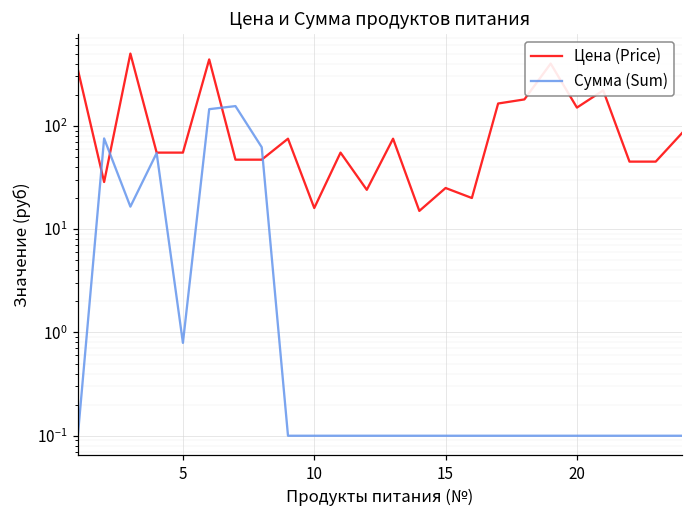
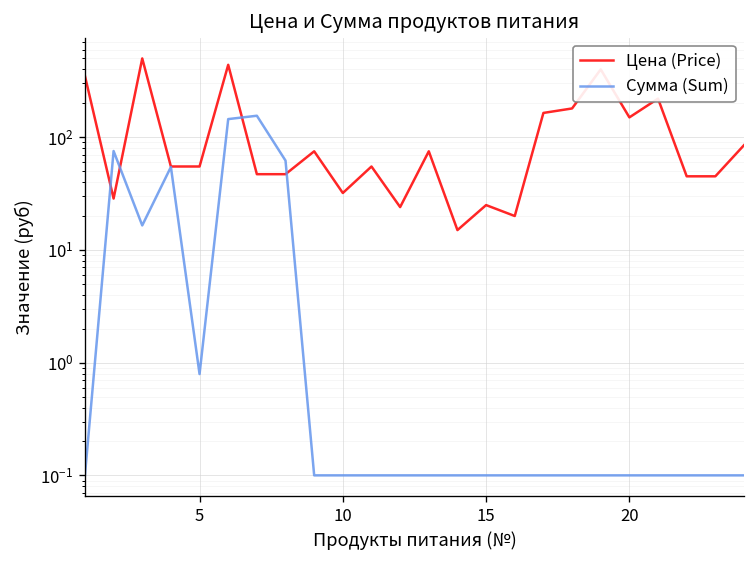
  {
    "Цена (Price)": {
      "5": 60,
-     "10": 16,
+     "10": 32,
      "15": 25,
      "20": 150
    },
    "Сумма (Sum)": {
      "5": 0.8,
      "10": 0.10,
      "15": 0.10,
      "20": 0.10
    }
  }
